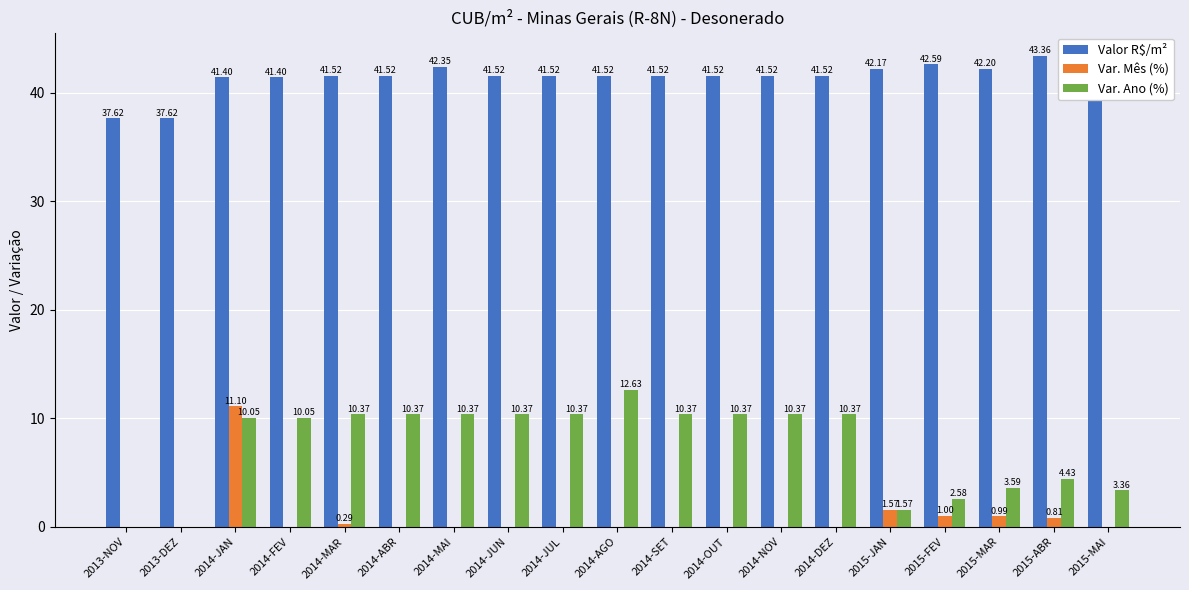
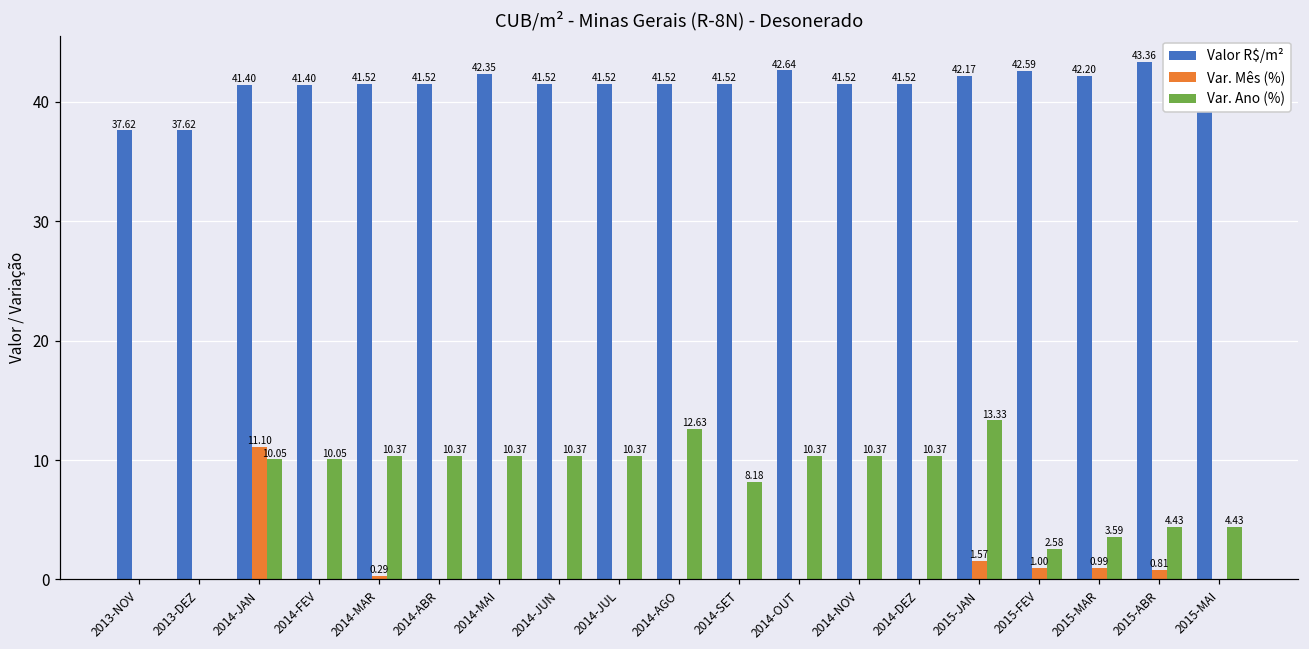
  {
    "Valor R$/m²": {
      "2013-NOV": 37.62,
      "2013-DEZ": 37.62,
      "2014-JAN": 41.40,
      "2014-FEV": 41.40,
      "2014-MAR": 41.52,
      "2014-ABR": 41.52,
      "2014-MAI": 42.35,
      "2014-JUN": 41.52,
      "2014-JUL": 41.52,
      "2014-AGO": 41.52,
      "2014-SET": 41.52,
-     "2014-OUT": 41.52,
+     "2014-OUT": 42.64,
      "2014-NOV": 41.52,
      "2014-DEZ": 41.52,
      "2015-JAN": 42.17,
      "2015-FEV": 42.59,
      "2015-MAR": 42.20,
      "2015-ABR": 43.36
    },
    "Var. Mês (%)": {
      "2014-JAN": 11.10,
      "2014-MAR": 0.29,
      "2015-FEV": 1.00,
      "2015-MAR": 0.99,
      "2015-ABR": 0.81
    },
    "Var. Ano (%)": {
      "2014-JAN": 10.05,
      "2014-FEV": 10.05,
      "2014-MAR": 10.37,
      "2014-ABR": 10.37,
      "2014-MAI": 10.37,
      "2014-JUN": 10.37,
      "2014-JUL": 10.37,
      "2014-AGO": 12.63,
-     "2014-SET": 10.37,
+     "2014-SET": 8.18,
      "2014-OUT": 10.37,
      "2014-NOV": 10.37,
      "2014-DEZ": 10.37,
-     "2015-JAN": 1.57,
+     "2015-JAN": 13.33,
      "2015-FEV": 2.58,
      "2015-MAR": 3.59,
      "2015-ABR": 4.43,
-     "2015-MAI": 3.36
+     "2015-MAI": 4.43
    }
  }
